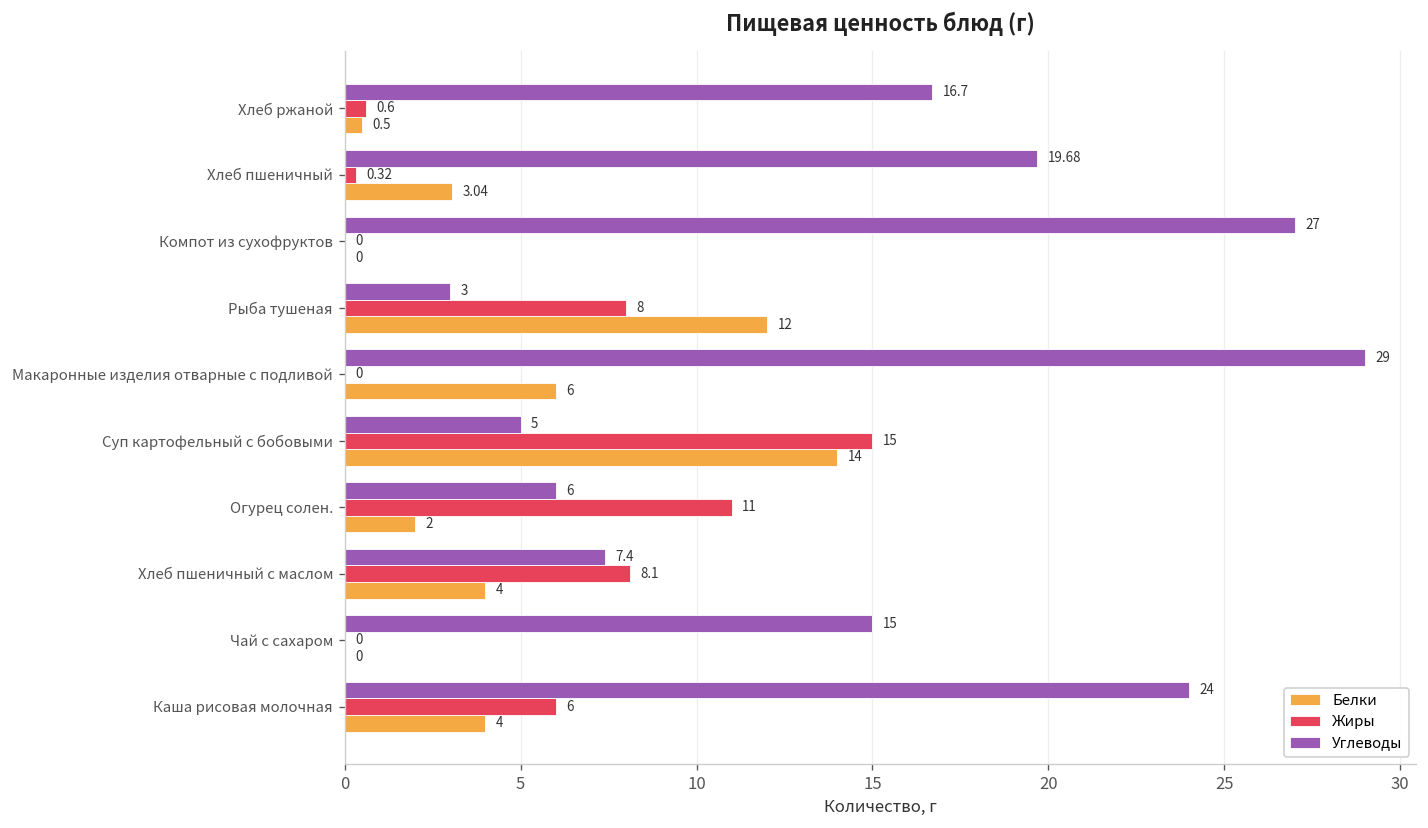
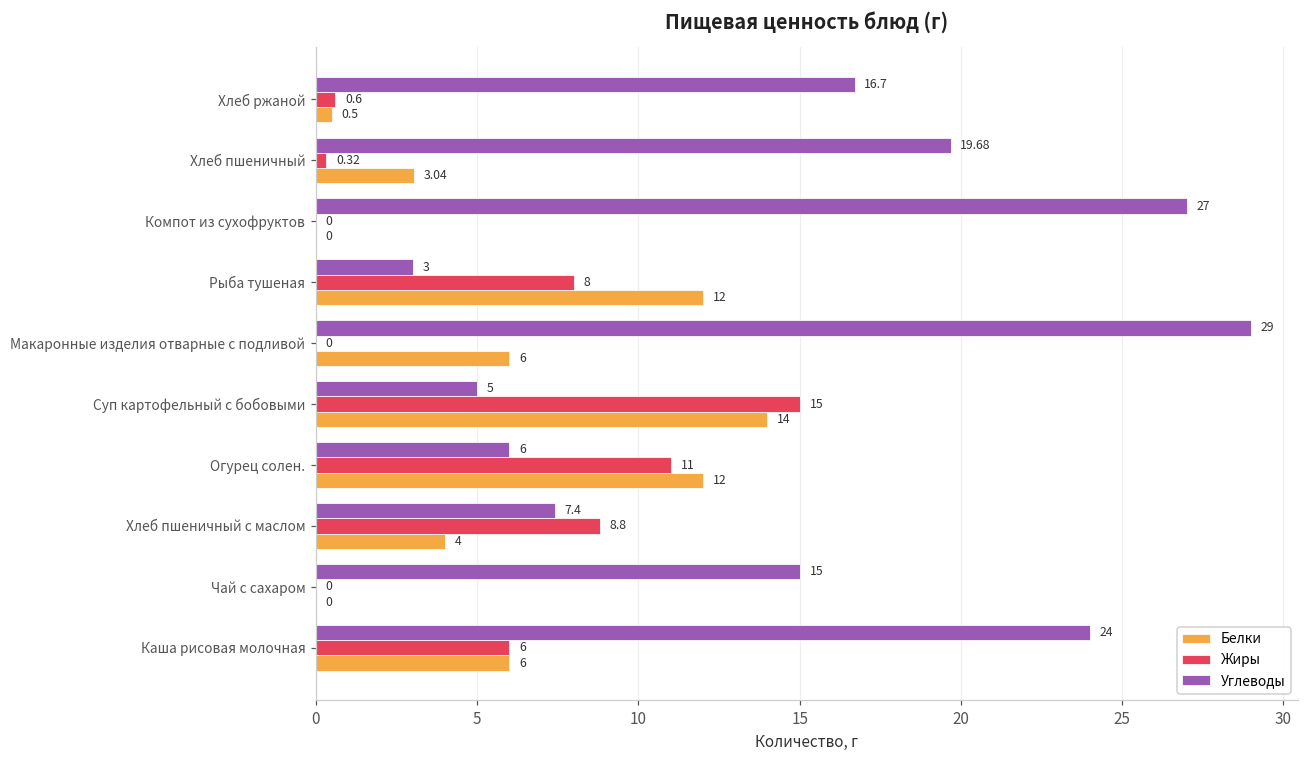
  {
    "Белки": {
      "Хлеб ржаной": 0.5,
      "Хлеб пшеничный": 3.04,
      "Компот из сухофруктов": 0,
      "Рыба тушеная": 12,
      "Макаронные изделия отварные с подливой": 6,
      "Суп картофельный с бобовыми": 14,
-     "Огурец солен.": 2,
+     "Огурец солен.": 12,
      "Хлеб пшеничный с маслом": 4,
      "Чай с сахаром": 0,
-     "Каша рисовая молочная": 4
+     "Каша рисовая молочная": 6
    },
    "Жиры": {
      "Хлеб ржаной": 0.6,
      "Хлеб пшеничный": 0.32,
      "Компот из сухофруктов": 0,
      "Рыба тушеная": 8,
      "Макаронные изделия отварные с подливой": 0,
      "Суп картофельный с бобовыми": 15,
      "Огурец солен.": 11,
-     "Хлеб пшеничный с маслом": 8.1,
+     "Хлеб пшеничный с маслом": 8.8,
      "Чай с сахаром": 0,
      "Каша рисовая молочная": 6
    },
    "Углеводы": {
      "Хлеб ржаной": 16.7,
      "Хлеб пшеничный": 19.68,
      "Компот из сухофруктов": 27,
      "Рыба тушеная": 3,
      "Макаронные изделия отварные с подливой": 29,
      "Суп картофельный с бобовыми": 5,
      "Огурец солен.": 6,
      "Хлеб пшеничный с маслом": 7.4,
      "Чай с сахаром": 15,
      "Каша рисовая молочная": 24
    }
  }
